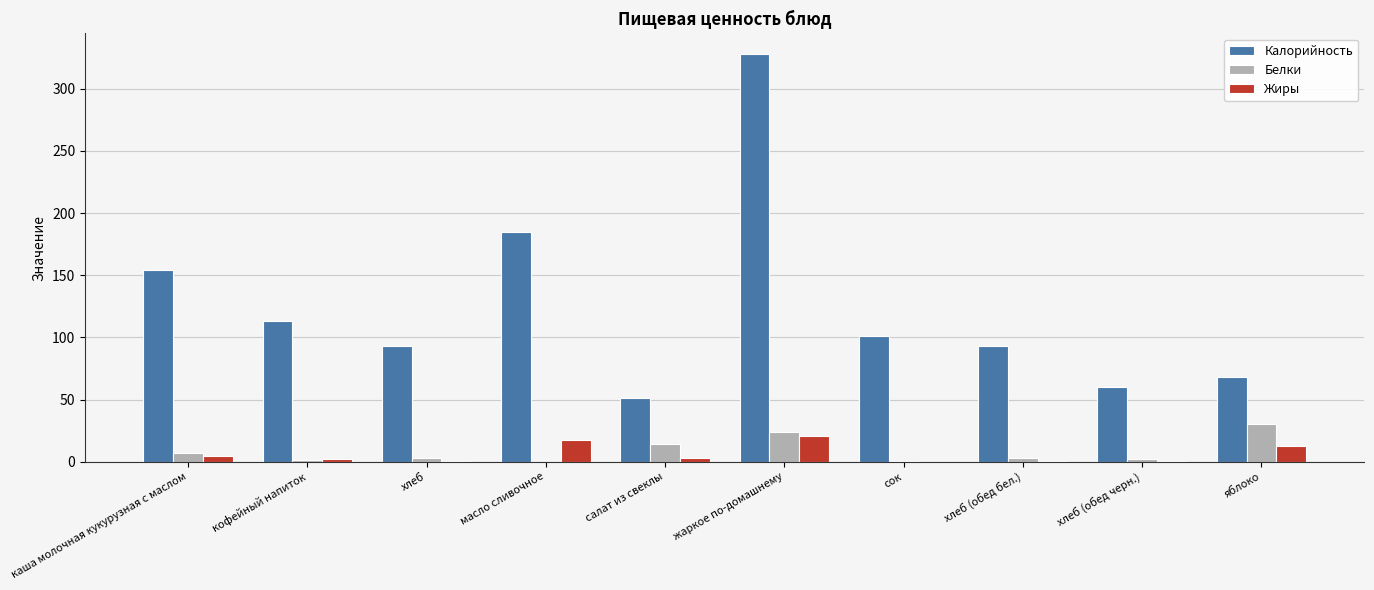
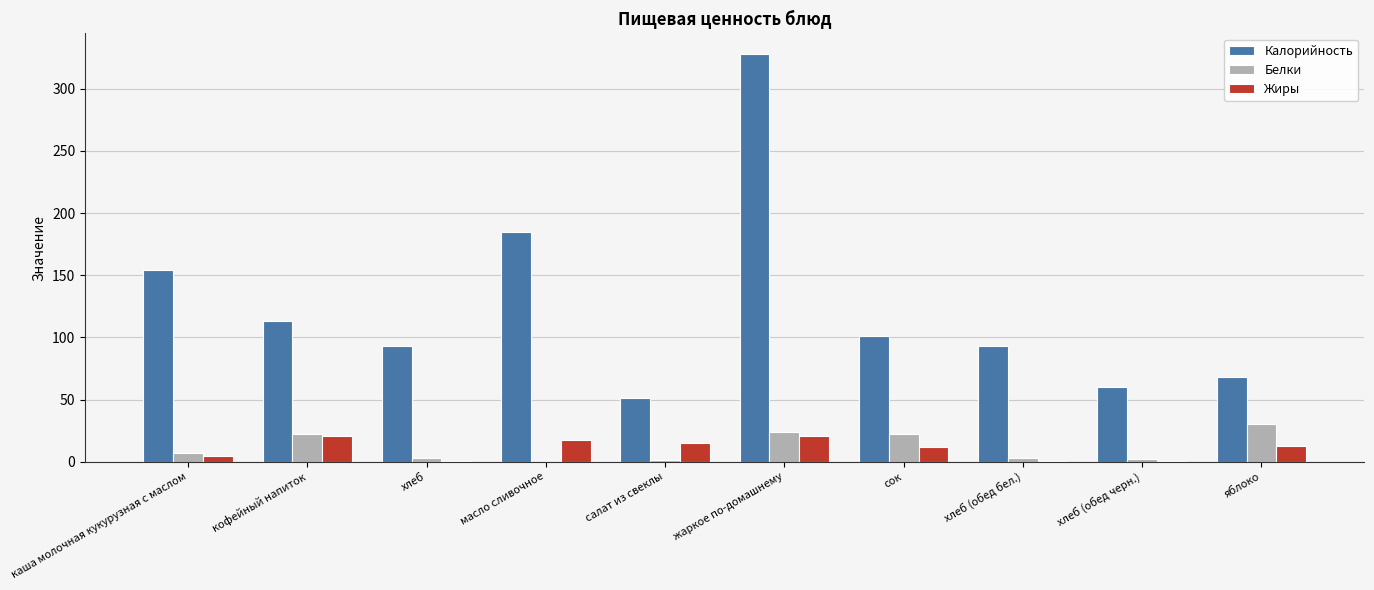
  {
    "Калорийность": {
      "каша молочная кукурузная с маслом": 154,
      "кофейный напиток": 113,
      "хлеб": 93,
      "масло сливочное": 185,
      "салат из свеклы": 51,
      "жаркое по-домашнему": 328,
      "сок": 101,
      "хлеб (обед бел.)": 93,
      "хлеб (обед черн.)": 60,
      "яблоко": 68
    },
    "Белки": {
      "каша молочная кукурузная с маслом": 7,
-     "кофейный напиток": 2,
+     "кофейный напиток": 22,
      "хлеб": 3,
-     "салат из свеклы": 14,
+     "салат из свеклы": 2,
      "жаркое по-домашнему": 24,
-     "сок": 1,
+     "сок": 23,
      "хлеб (обед бел.)": 3,
      "яблоко": 30
    },
    "Жиры": {
      "каша молочная кукурузная с маслом": 5,
-     "кофейный напиток": 2,
+     "кофейный напиток": 21,
      "масло сливочное": 17,
-     "салат из свеклы": 3,
+     "салат из свеклы": 15,
      "жаркое по-домашнему": 21,
-     "сок": 0,
+     "сок": 12,
      "яблоко": 13
    }
  }
